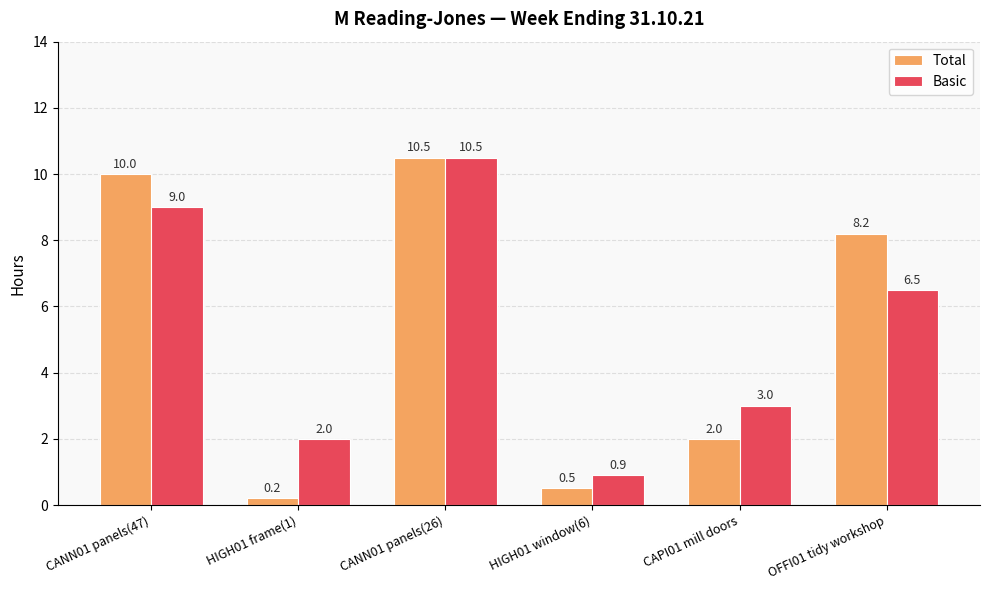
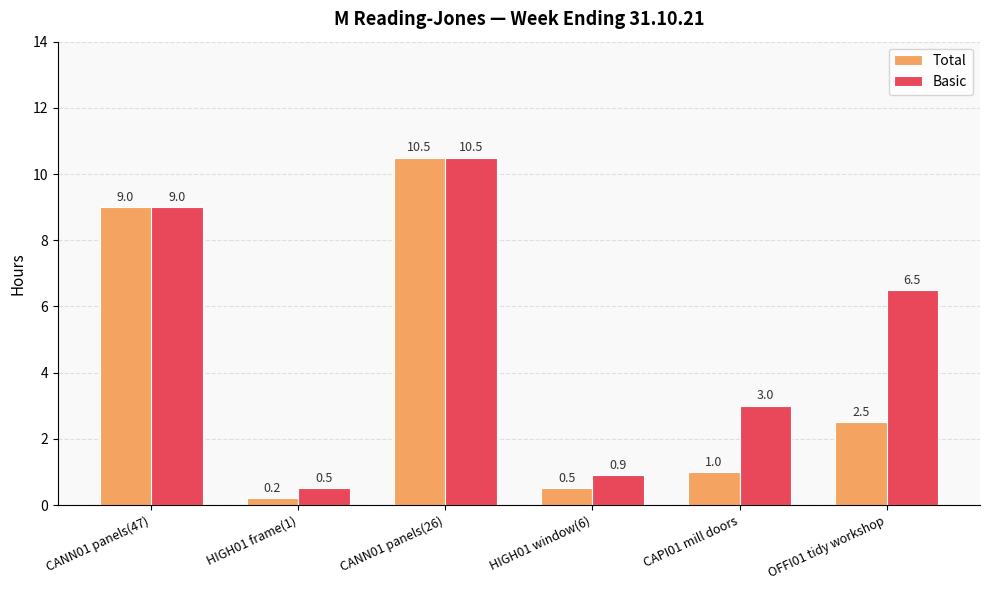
  {
    "Total": {
-     "CANN01 panels(47)": 10.0,
+     "CANN01 panels(47)": 9.0,
      "HIGH01 frame(1)": 0.2,
      "CANN01 panels(26)": 10.5,
      "HIGH01 window(6)": 0.5,
-     "CAPI01 mill doors": 2.0,
-     "OFFI01 tidy workshop": 8.2
+     "CAPI01 mill doors": 1.0,
+     "OFFI01 tidy workshop": 2.5
    },
    "Basic": {
      "CANN01 panels(47)": 9.0,
-     "HIGH01 frame(1)": 2.0,
+     "HIGH01 frame(1)": 0.5,
      "CANN01 panels(26)": 10.5,
      "HIGH01 window(6)": 0.9,
      "CAPI01 mill doors": 3.0,
      "OFFI01 tidy workshop": 6.5
    }
  }
